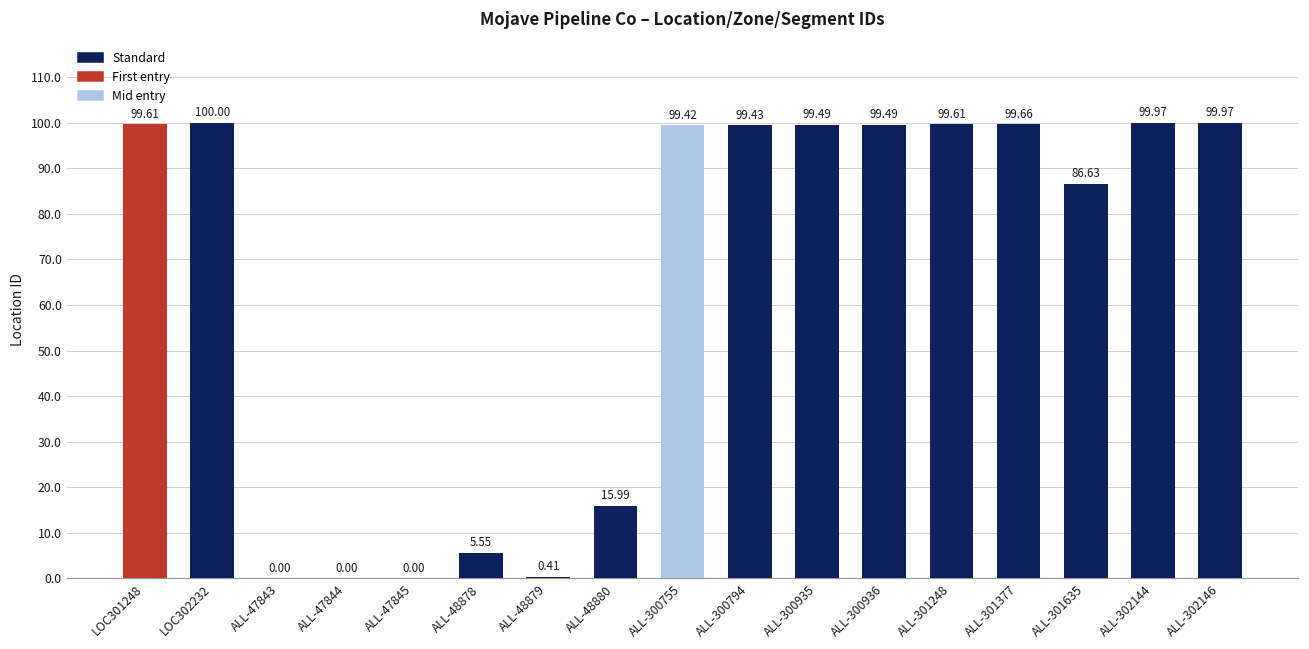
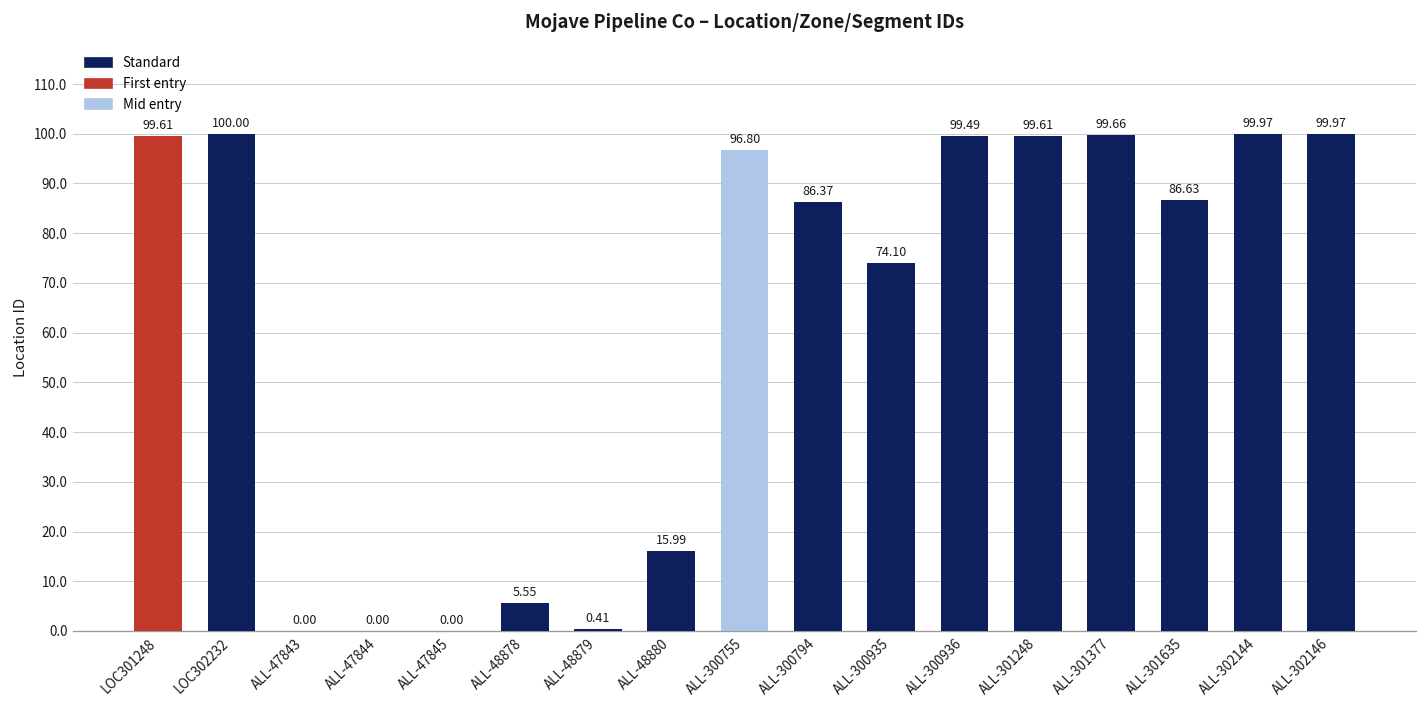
  {
    "LOC301248": 99.61,
    "LOC302232": 100.00,
    "ALL-47843": 0.00,
    "ALL-47844": 0.00,
    "ALL-47845": 0.00,
    "ALL-48878": 5.55,
    "ALL-48879": 0.41,
    "ALL-48880": 15.99,
-   "ALL-300755": 99.42,
-   "ALL-300794": 99.43,
-   "ALL-300935": 99.49,
+   "ALL-300755": 96.80,
+   "ALL-300794": 86.37,
+   "ALL-300935": 74.10,
    "ALL-300936": 99.49,
    "ALL-301248": 99.61,
    "ALL-301377": 99.66,
    "ALL-301635": 86.63,
    "ALL-302144": 99.97,
    "ALL-302146": 99.97
  }
